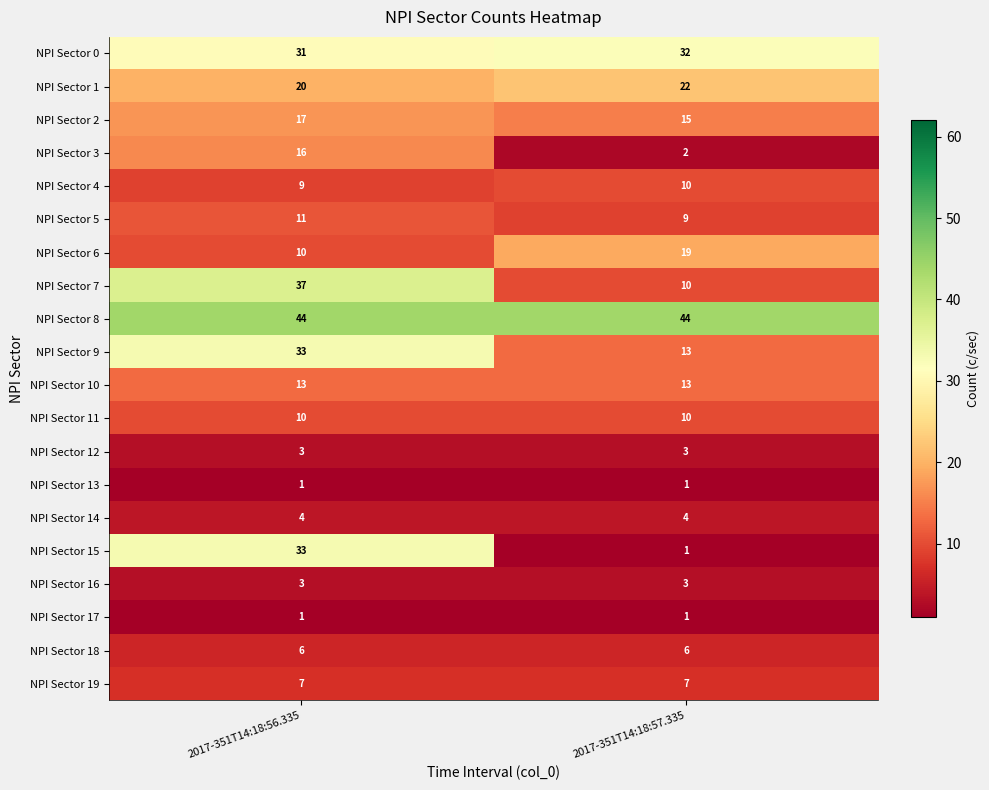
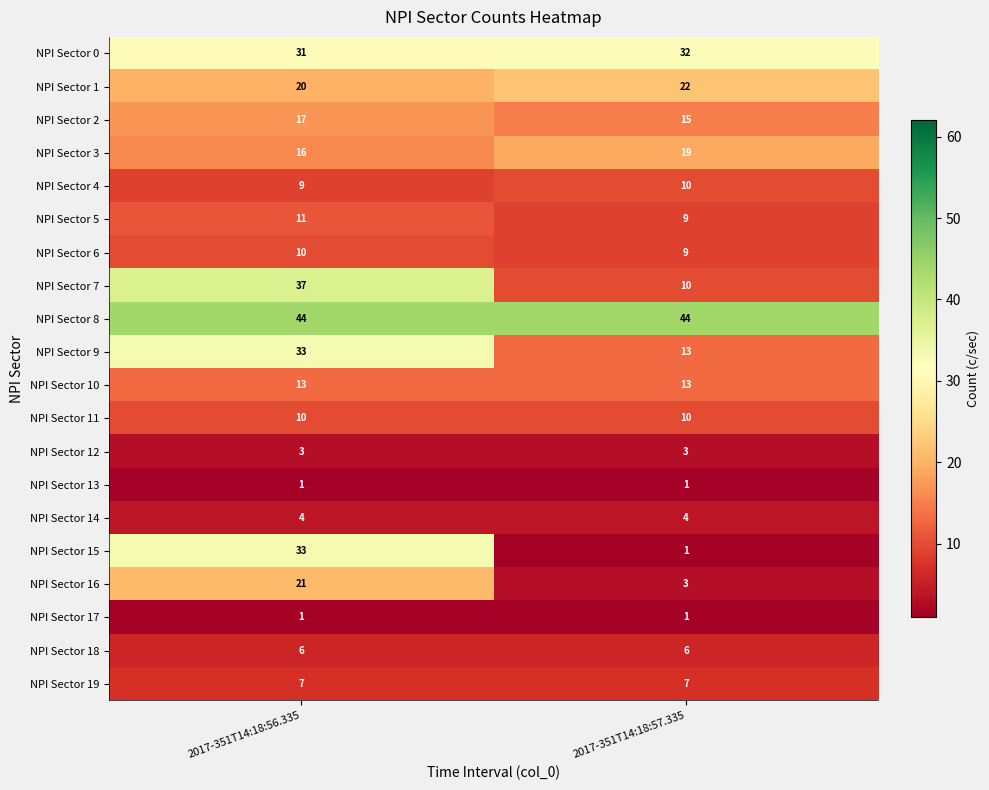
  {
    "NPI Sector 0": {
      "2017-351T14:18:56.335": 31,
      "2017-351T14:18:57.335": 32
    },
    "NPI Sector 1": {
      "2017-351T14:18:56.335": 20,
      "2017-351T14:18:57.335": 22
    },
    "NPI Sector 2": {
      "2017-351T14:18:56.335": 17,
      "2017-351T14:18:57.335": 15
    },
    "NPI Sector 3": {
      "2017-351T14:18:56.335": 16,
-     "2017-351T14:18:57.335": 2
+     "2017-351T14:18:57.335": 19
    },
    "NPI Sector 4": {
      "2017-351T14:18:56.335": 9,
      "2017-351T14:18:57.335": 10
    },
    "NPI Sector 5": {
      "2017-351T14:18:56.335": 11,
      "2017-351T14:18:57.335": 9
    },
    "NPI Sector 6": {
      "2017-351T14:18:56.335": 10,
-     "2017-351T14:18:57.335": 19
+     "2017-351T14:18:57.335": 9
    },
    "NPI Sector 7": {
      "2017-351T14:18:56.335": 37,
      "2017-351T14:18:57.335": 10
    },
    "NPI Sector 8": {
      "2017-351T14:18:56.335": 44,
      "2017-351T14:18:57.335": 44
    },
    "NPI Sector 9": {
      "2017-351T14:18:56.335": 33,
      "2017-351T14:18:57.335": 13
    },
    "NPI Sector 10": {
      "2017-351T14:18:56.335": 13,
      "2017-351T14:18:57.335": 13
    },
    "NPI Sector 11": {
      "2017-351T14:18:56.335": 10,
      "2017-351T14:18:57.335": 10
    },
    "NPI Sector 12": {
      "2017-351T14:18:56.335": 3,
      "2017-351T14:18:57.335": 3
    },
    "NPI Sector 13": {
      "2017-351T14:18:56.335": 1,
      "2017-351T14:18:57.335": 1
    },
    "NPI Sector 14": {
      "2017-351T14:18:56.335": 4,
      "2017-351T14:18:57.335": 4
    },
    "NPI Sector 15": {
      "2017-351T14:18:56.335": 33,
      "2017-351T14:18:57.335": 1
    },
    "NPI Sector 16": {
-     "2017-351T14:18:56.335": 3,
+     "2017-351T14:18:56.335": 21,
      "2017-351T14:18:57.335": 3
    },
    "NPI Sector 17": {
      "2017-351T14:18:56.335": 1,
      "2017-351T14:18:57.335": 1
    },
    "NPI Sector 18": {
      "2017-351T14:18:56.335": 6,
      "2017-351T14:18:57.335": 6
    },
    "NPI Sector 19": {
      "2017-351T14:18:56.335": 7,
      "2017-351T14:18:57.335": 7
    }
  }
